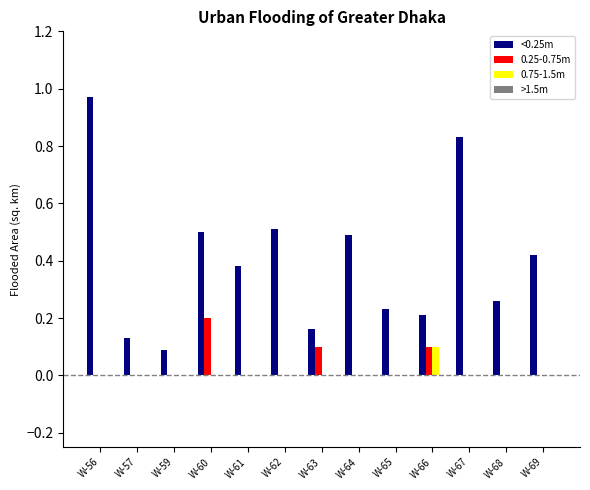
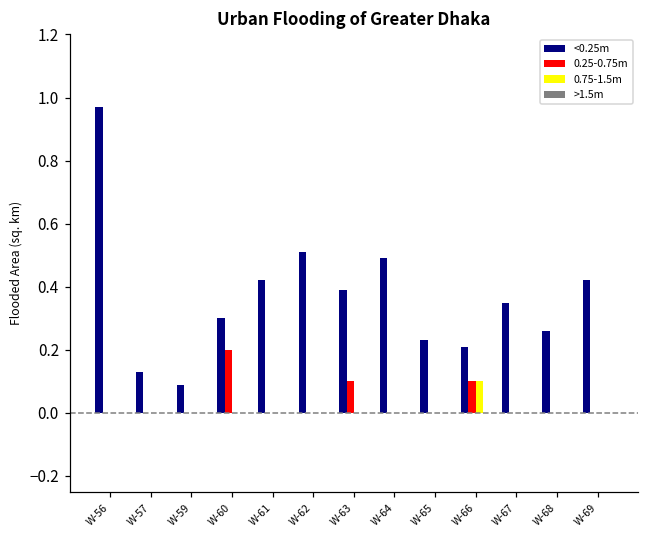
  {
    "<0.25m": {
      "W-56": 0.97,
      "W-57": 0.13,
      "W-59": 0.09,
-     "W-60": 0.5,
-     "W-61": 0.38,
+     "W-60": 0.3,
+     "W-61": 0.42,
      "W-62": 0.51,
-     "W-63": 0.16,
+     "W-63": 0.39,
      "W-64": 0.49,
      "W-65": 0.23,
      "W-66": 0.21,
-     "W-67": 0.83,
+     "W-67": 0.35,
      "W-68": 0.26,
      "W-69": 0.42
    },
    "0.25-0.75m": {
      "W-56": 0.00,
      "W-57": 0.00,
      "W-59": 0.00,
      "W-60": 0.20,
      "W-61": 0.00,
      "W-62": 0.00,
      "W-63": 0.10,
      "W-64": 0.00,
      "W-65": 0.00,
      "W-66": 0.10,
      "W-67": 0.00,
      "W-68": 0.00,
      "W-69": 0.00
    },
    "0.75-1.5m": {
      "W-56": 0.00,
      "W-57": 0.00,
      "W-59": 0.00,
      "W-60": 0.00,
      "W-61": 0.00,
      "W-62": 0.00,
      "W-63": 0.00,
      "W-64": 0.00,
      "W-65": 0.00,
      "W-66": 0.10,
      "W-67": 0.00,
      "W-68": 0.00,
      "W-69": 0.00
    },
    ">1.5m": {
      "W-56": 0.00,
      "W-57": 0.00,
      "W-59": 0.00,
      "W-60": 0.00,
      "W-61": 0.00,
      "W-62": 0.00,
      "W-63": 0.00,
      "W-64": 0.00,
      "W-65": 0.00,
      "W-66": 0.00,
      "W-67": 0.00,
      "W-68": 0.00,
      "W-69": 0.00
    }
  }
